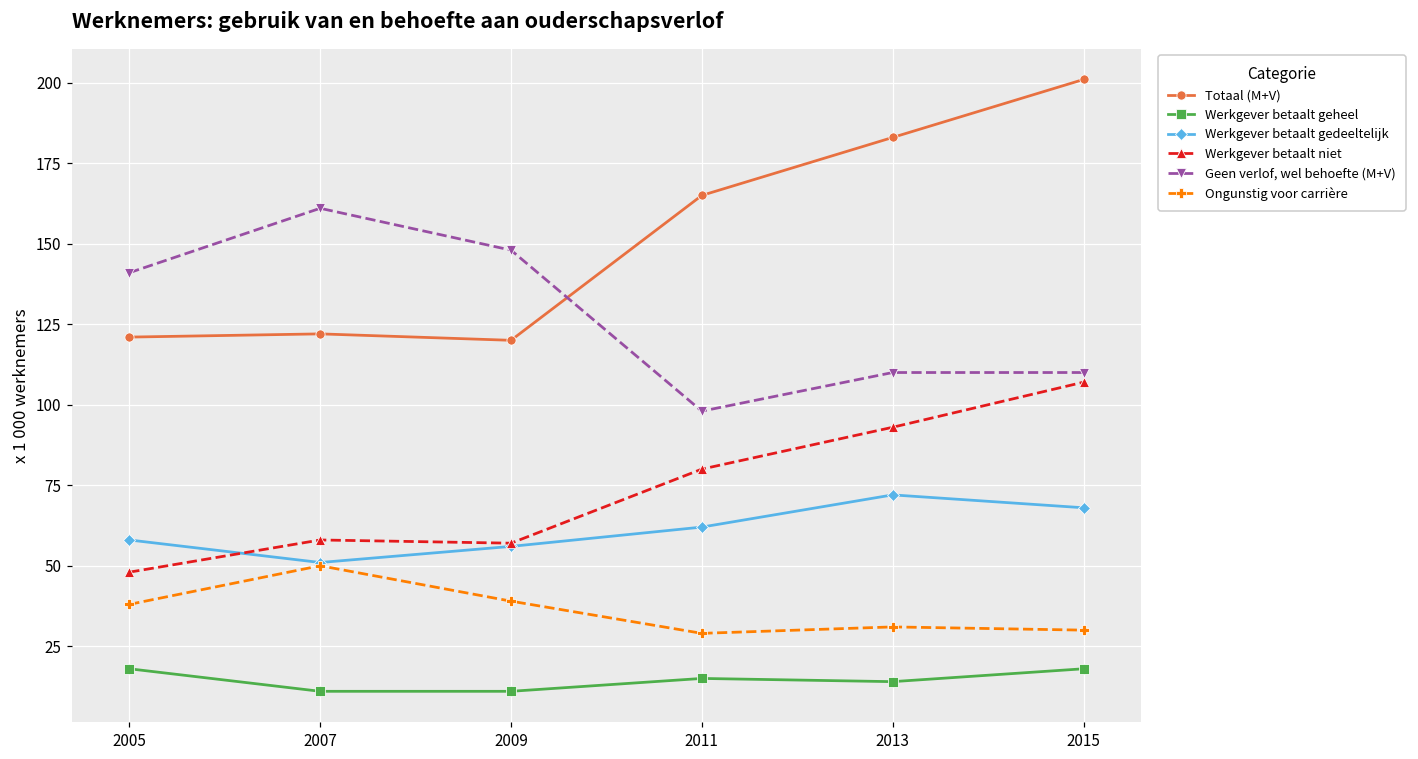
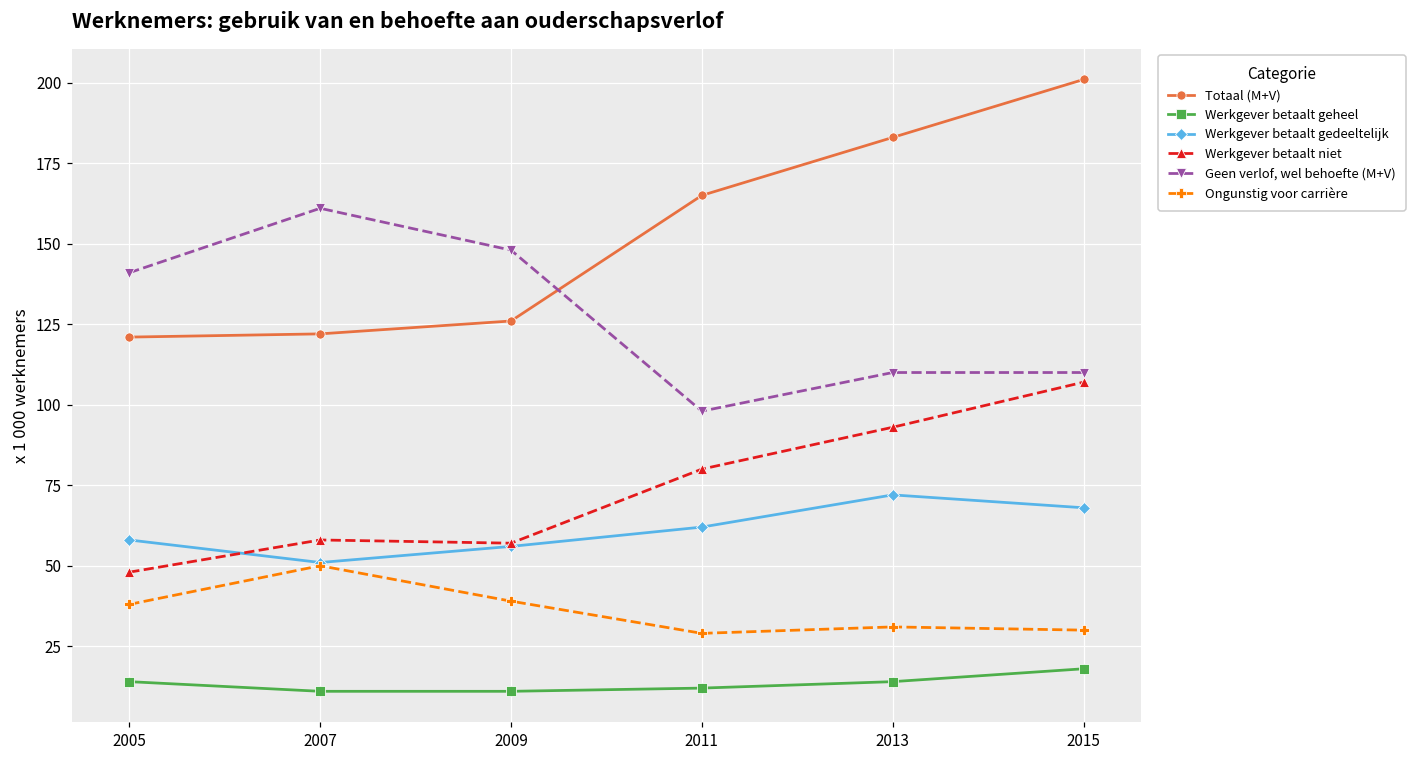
  {
    "Totaal (M+V)": {
      "2005": 121,
      "2007": 122,
-     "2009": 120,
+     "2009": 126,
      "2011": 165,
      "2013": 183,
      "2015": 201
    },
    "Werkgever betaalt geheel": {
-     "2005": 18,
+     "2005": 14,
      "2007": 11,
      "2009": 11,
-     "2011": 15,
+     "2011": 12,
      "2013": 14,
      "2015": 18
    },
    "Werkgever betaalt gedeeltelijk": {
      "2005": 58,
      "2007": 51,
      "2009": 56,
      "2011": 62,
      "2013": 72,
      "2015": 68
    },
    "Werkgever betaalt niet": {
      "2005": 48,
      "2007": 58,
      "2009": 57,
      "2011": 80,
      "2013": 93,
      "2015": 107
    },
    "Geen verlof, wel behoefte (M+V)": {
      "2005": 141,
      "2007": 161,
      "2009": 148,
      "2011": 98,
      "2013": 110,
      "2015": 110
    },
    "Ongunstig voor carrière": {
      "2005": 38,
      "2007": 50,
      "2009": 39,
      "2011": 29,
      "2013": 31,
      "2015": 30
    }
  }
